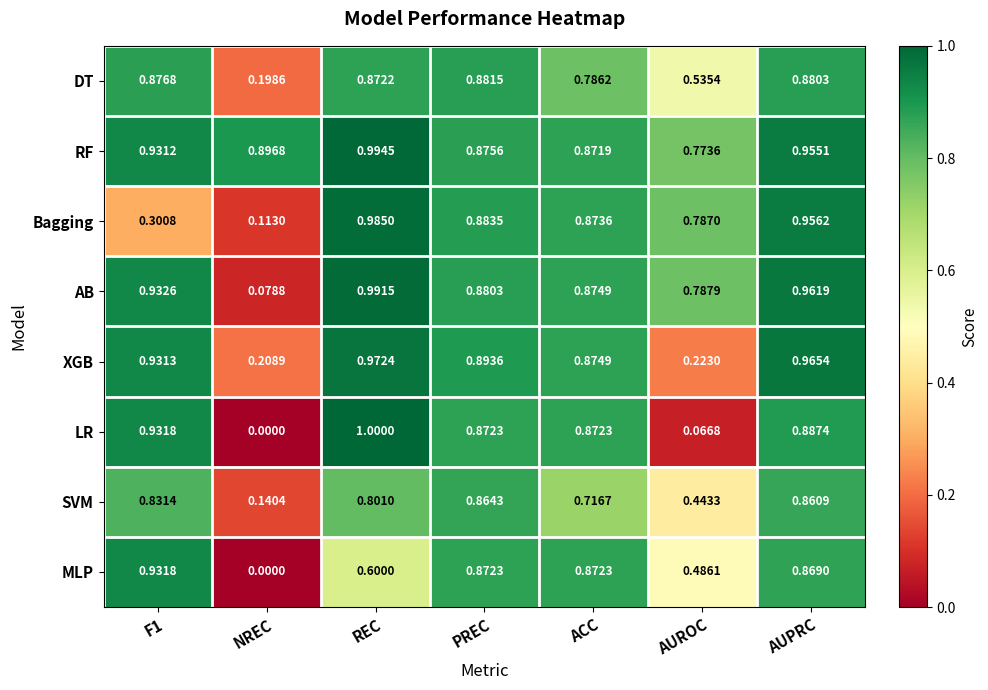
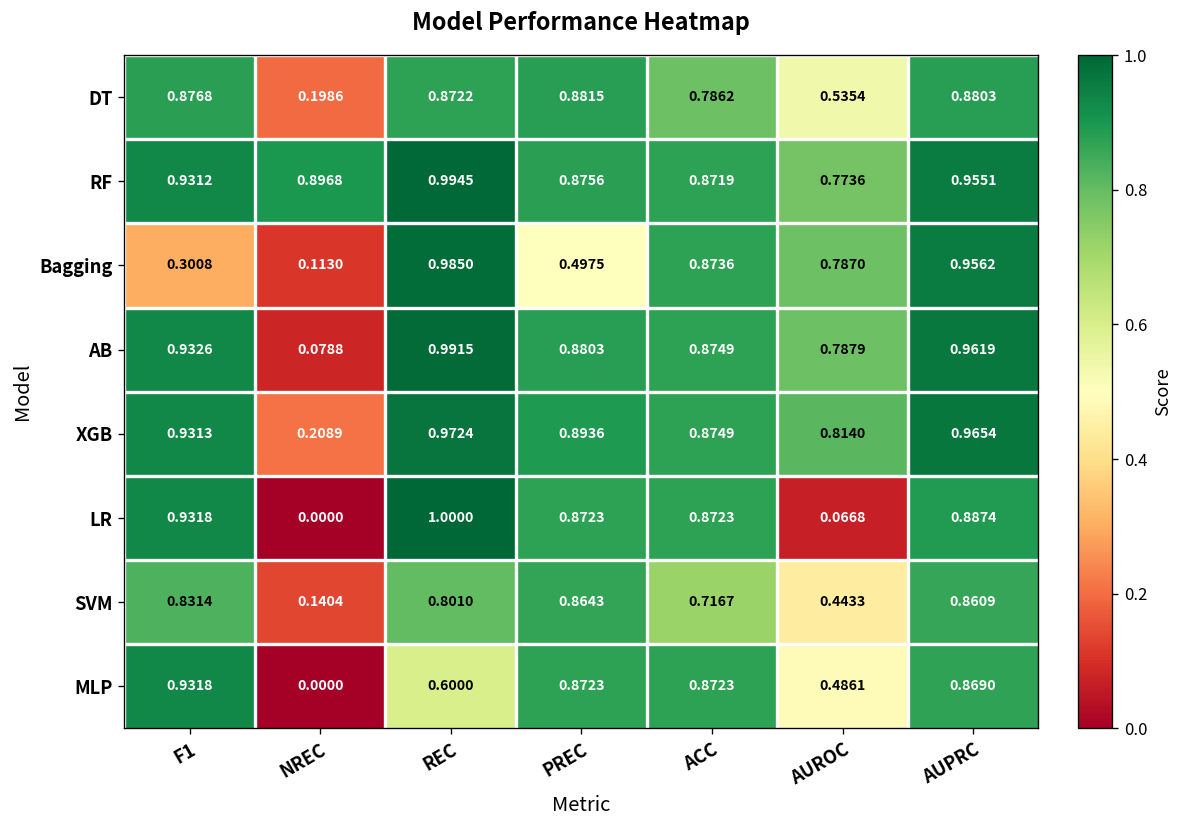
  {
    "DT": {
      "F1": 0.8768,
      "NREC": 0.1986,
      "REC": 0.8722,
      "PREC": 0.8815,
      "ACC": 0.7862,
      "AUROC": 0.5354,
      "AUPRC": 0.8803
    },
    "RF": {
      "F1": 0.9312,
      "NREC": 0.8968,
      "REC": 0.9945,
      "PREC": 0.8756,
      "ACC": 0.8719,
      "AUROC": 0.7736,
      "AUPRC": 0.9551
    },
    "Bagging": {
      "F1": 0.3008,
      "NREC": 0.1130,
      "REC": 0.9850,
-     "PREC": 0.8835,
+     "PREC": 0.4975,
      "ACC": 0.8736,
      "AUROC": 0.7870,
      "AUPRC": 0.9562
    },
    "AB": {
      "F1": 0.9326,
      "NREC": 0.0788,
      "REC": 0.9915,
      "PREC": 0.8803,
      "ACC": 0.8749,
      "AUROC": 0.7879,
      "AUPRC": 0.9619
    },
    "XGB": {
      "F1": 0.9313,
      "NREC": 0.2089,
      "REC": 0.9724,
      "PREC": 0.8936,
      "ACC": 0.8749,
-     "AUROC": 0.2230,
+     "AUROC": 0.8140,
      "AUPRC": 0.9654
    },
    "LR": {
      "F1": 0.9318,
      "NREC": 0.0000,
      "REC": 1.0000,
      "PREC": 0.8723,
      "ACC": 0.8723,
      "AUROC": 0.0668,
      "AUPRC": 0.8874
    },
    "SVM": {
      "F1": 0.8314,
      "NREC": 0.1404,
      "REC": 0.8010,
      "PREC": 0.8643,
      "ACC": 0.7167,
      "AUROC": 0.4433,
      "AUPRC": 0.8609
    },
    "MLP": {
      "F1": 0.9318,
      "NREC": 0.0000,
      "REC": 0.6000,
      "PREC": 0.8723,
      "ACC": 0.8723,
      "AUROC": 0.4861,
      "AUPRC": 0.8690
    }
  }
